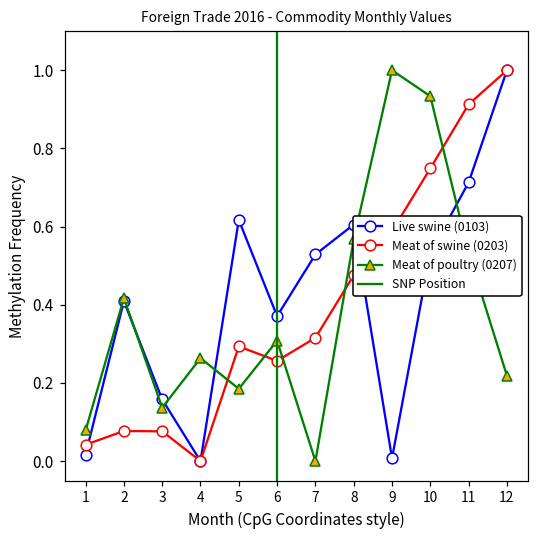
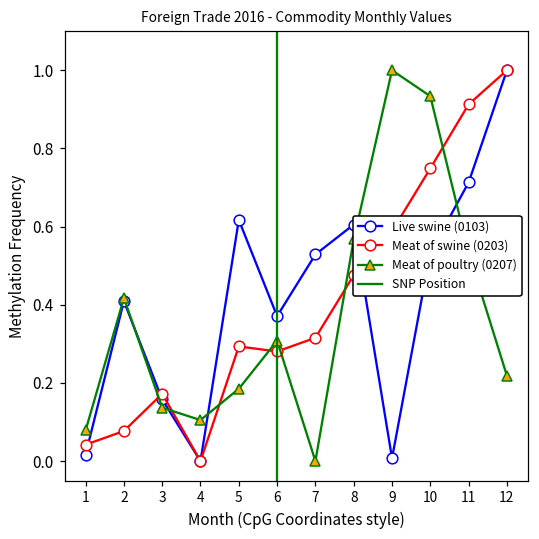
  {
    "Live swine (0103)": {
      "1": 0.02,
      "2": 0.41,
      "3": 0.16,
      "5": 0.62,
      "6": 0.37,
      "7": 0.53,
      "9": 0.01,
      "11": 0.71
    },
    "Meat of swine (0203)": {
      "1": 0.04,
      "2": 0.08,
-     "3": 0.08,
+     "3": 0.17,
      "5": 0.29,
-     "6": 0.26,
+     "6": 0.28,
      "7": 0.32,
      "10": 0.75,
      "11": 0.91
    },
    "Meat of poultry (0207)": {
      "1": 0.08,
      "2": 0.42,
      "3": 0.14,
-     "4": 0.26,
+     "4": 0.11,
      "5": 0.19,
      "6": 0.31,
      "7": 0.00,
      "9": 1.00,
      "10": 0.93,
      "12": 0.22
    }
  }
